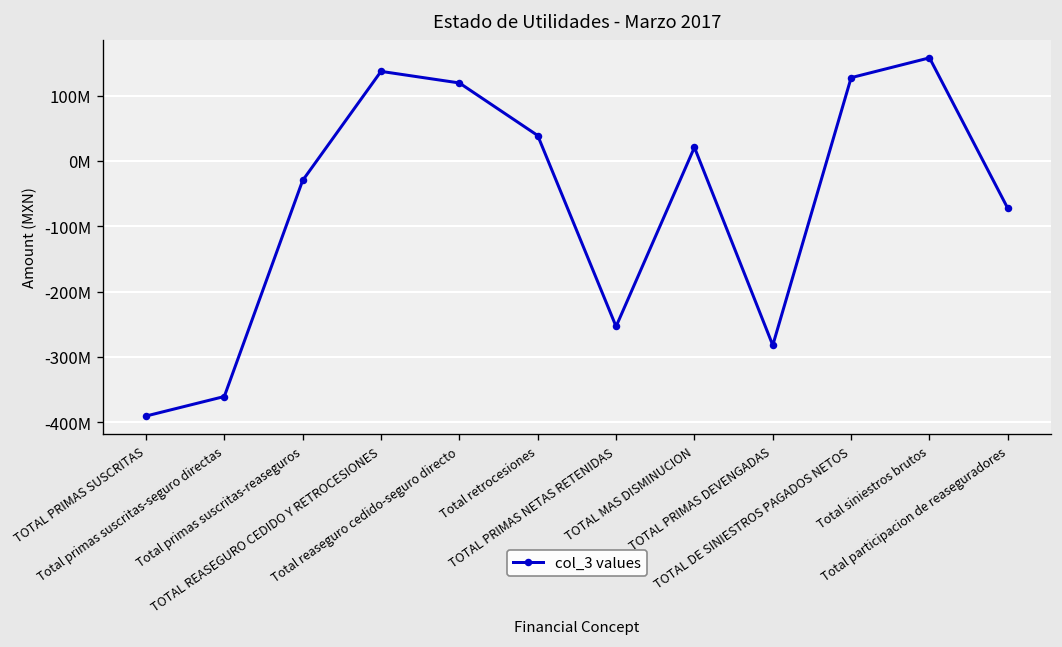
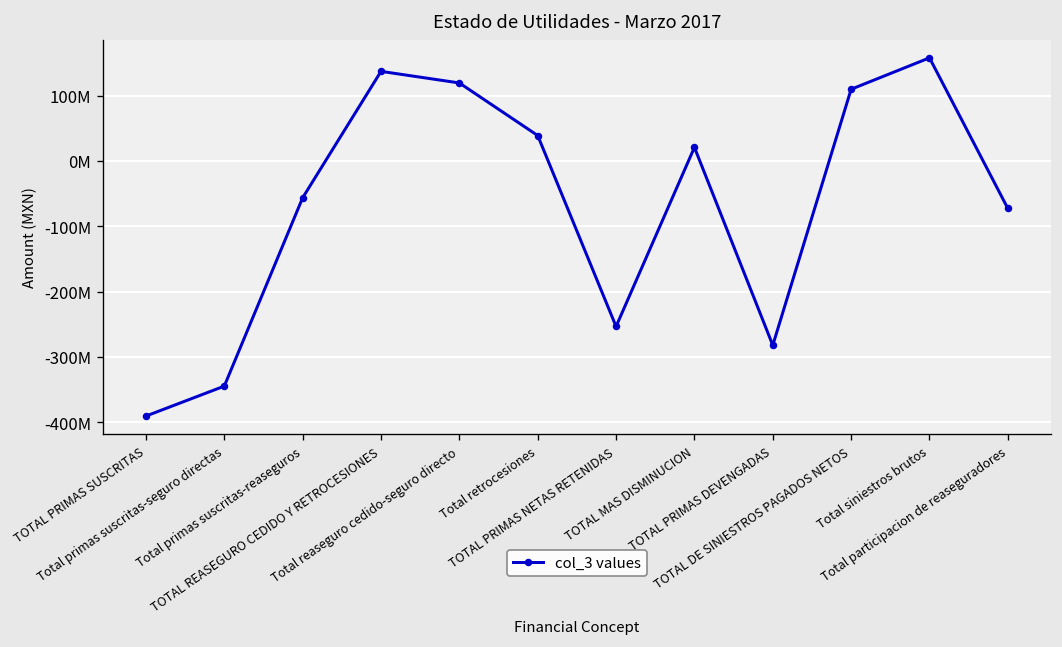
  {
    "TOTAL PRIMAS SUSCRITAS": -390000000,
-   "Total primas suscritas-seguro directas": -360000000,
-   "Total primas suscritas-reaseguros": -30000000,
+   "Total primas suscritas-seguro directas": -340000000,
+   "Total primas suscritas-reaseguros": -60000000,
    "TOTAL REASEGURO CEDIDO Y RETROCESIONES": 140000000,
    "Total reaseguro cedido-seguro directo": 120000000,
    "Total retrocesiones": 40000000,
    "TOTAL PRIMAS NETAS RETENIDAS": -250000000,
    "TOTAL MAS DISMINUCION": 20000000,
    "TOTAL PRIMAS DEVENGADAS": -280000000,
-   "TOTAL DE SINIESTROS PAGADOS NETOS": 130000000,
+   "TOTAL DE SINIESTROS PAGADOS NETOS": 110000000,
    "Total siniestros brutos": 160000000,
    "Total participacion de reaseguradores": -70000000
  }
